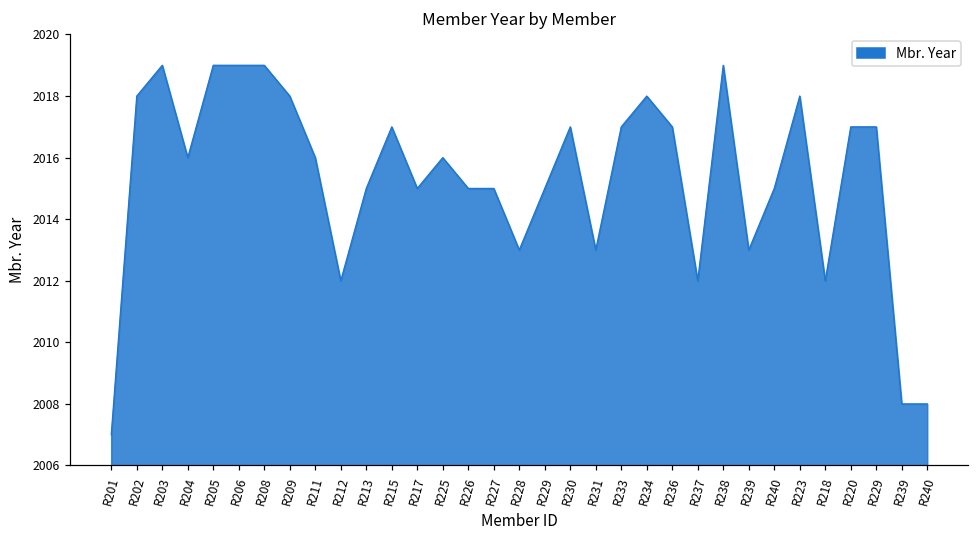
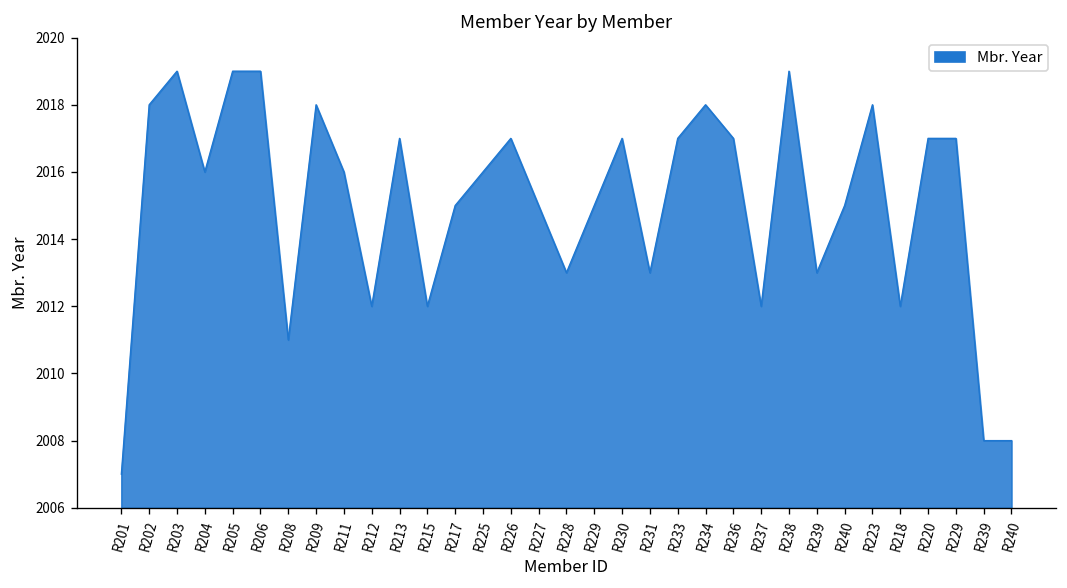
  {
    "R201": 2007,
    "R202": 2018,
    "R203": 2019,
    "R204": 2016,
    "R205": 2019,
    "R206": 2019,
-   "R208": 2019,
+   "R208": 2011,
    "R209": 2018,
    "R211": 2016,
    "R212": 2012,
-   "R213": 2015,
-   "R215": 2017,
+   "R213": 2017,
+   "R215": 2012,
    "R217": 2015,
    "R225": 2016,
-   "R226": 2015,
+   "R226": 2017,
    "R227": 2015,
    "R228": 2013,
    "R230": 2017,
    "R231": 2013,
    "R233": 2017,
    "R234": 2018,
    "R236": 2017,
    "R237": 2012,
    "R238": 2019,
    "R223": 2018,
    "R218": 2012,
    "R220": 2017
  }
